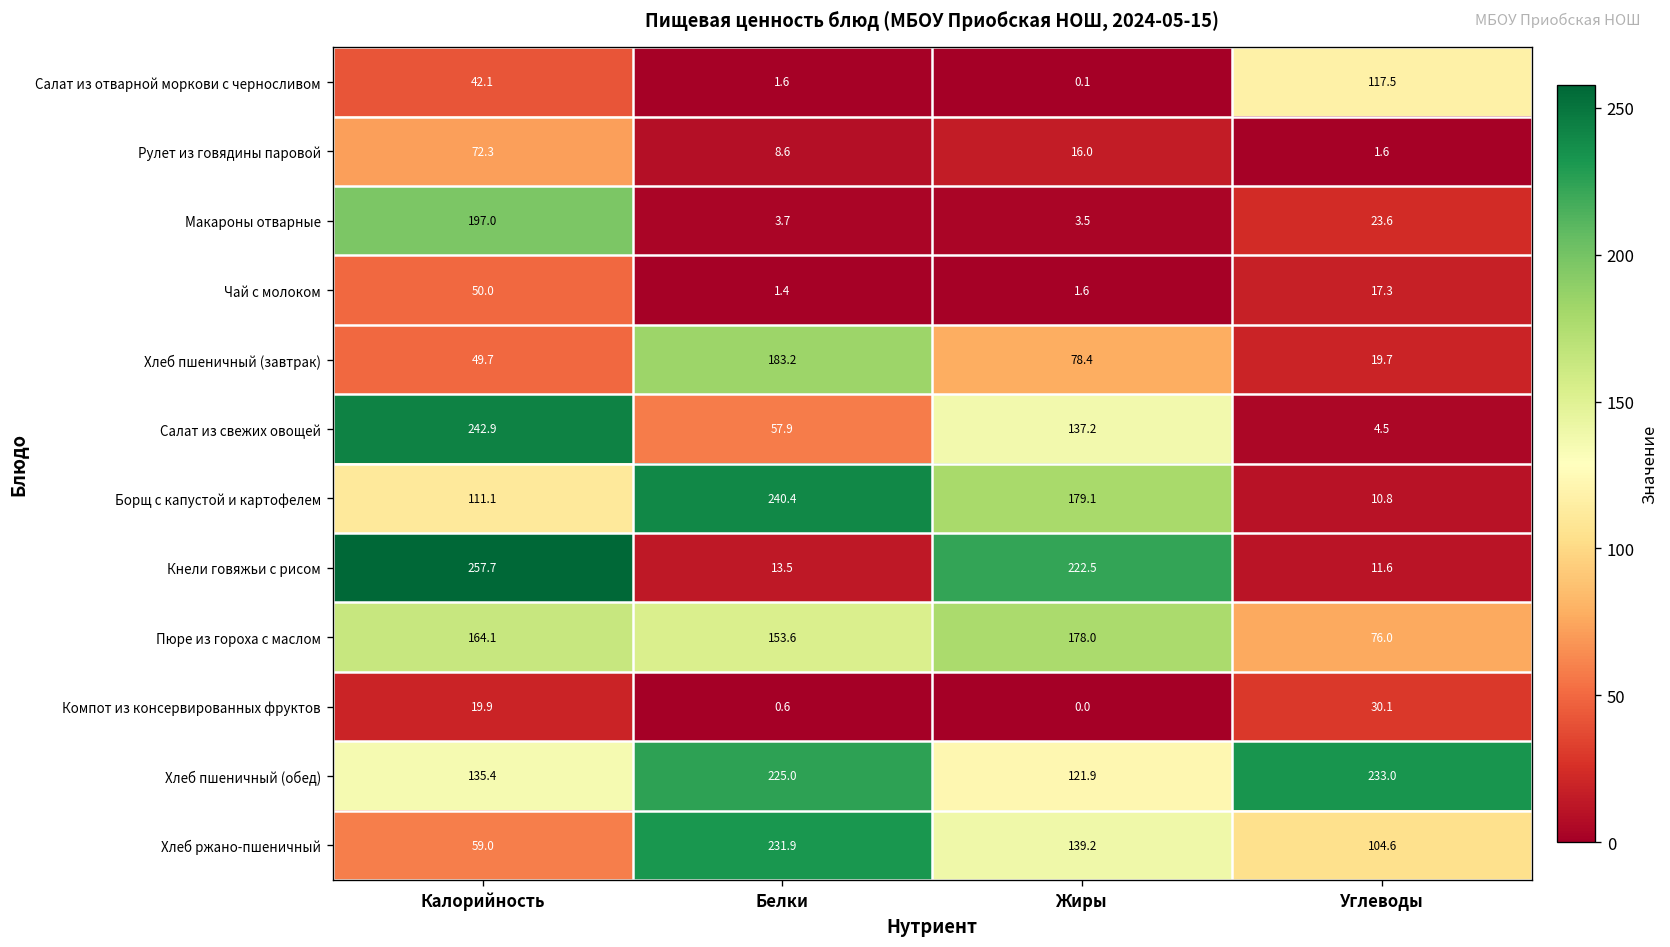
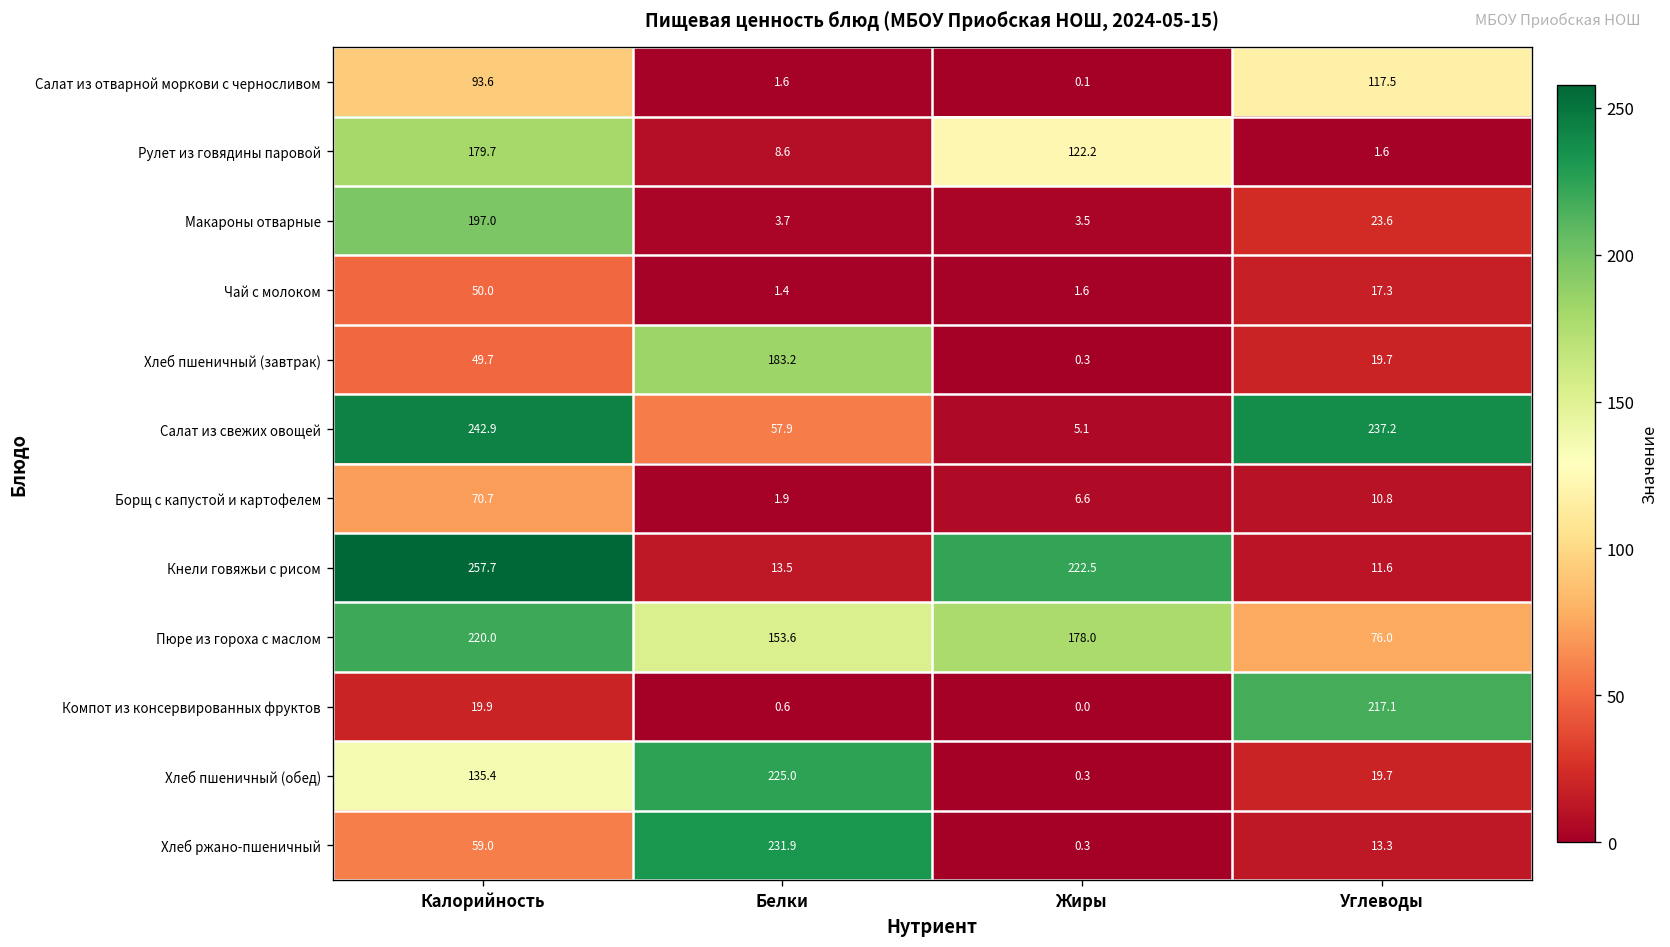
  {
    "Салат из отварной моркови с черносливом": {
-     "Калорийность": 42.1,
+     "Калорийность": 93.6,
      "Белки": 1.6,
      "Жиры": 0.1,
      "Углеводы": 117.5
    },
    "Рулет из говядины паровой": {
-     "Калорийность": 72.3,
+     "Калорийность": 179.7,
      "Белки": 8.6,
-     "Жиры": 16.0,
+     "Жиры": 122.2,
      "Углеводы": 1.6
    },
    "Макароны отварные": {
      "Калорийность": 197.0,
      "Белки": 3.7,
      "Жиры": 3.5,
      "Углеводы": 23.6
    },
    "Чай с молоком": {
      "Калорийность": 50.0,
      "Белки": 1.4,
      "Жиры": 1.6,
      "Углеводы": 17.3
    },
    "Хлеб пшеничный (завтрак)": {
      "Калорийность": 49.7,
      "Белки": 183.2,
-     "Жиры": 78.4,
+     "Жиры": 0.3,
      "Углеводы": 19.7
    },
    "Салат из свежих овощей": {
      "Калорийность": 242.9,
      "Белки": 57.9,
-     "Жиры": 137.2,
-     "Углеводы": 4.5
+     "Жиры": 5.1,
+     "Углеводы": 237.2
    },
    "Борщ с капустой и картофелем": {
-     "Калорийность": 111.1,
-     "Белки": 240.4,
-     "Жиры": 179.1,
+     "Калорийность": 70.7,
+     "Белки": 1.9,
+     "Жиры": 6.6,
      "Углеводы": 10.8
    },
    "Кнели говяжьи с рисом": {
      "Калорийность": 257.7,
      "Белки": 13.5,
      "Жиры": 222.5,
      "Углеводы": 11.6
    },
    "Пюре из гороха с маслом": {
-     "Калорийность": 164.1,
+     "Калорийность": 220.0,
      "Белки": 153.6,
      "Жиры": 178.0,
      "Углеводы": 76.0
    },
    "Компот из консервированных фруктов": {
      "Калорийность": 19.9,
      "Белки": 0.6,
      "Жиры": 0.0,
-     "Углеводы": 30.1
+     "Углеводы": 217.1
    },
    "Хлеб пшеничный (обед)": {
      "Калорийность": 135.4,
      "Белки": 225.0,
-     "Жиры": 121.9,
-     "Углеводы": 233.0
+     "Жиры": 0.3,
+     "Углеводы": 19.7
    },
    "Хлеб ржано-пшеничный": {
      "Калорийность": 59.0,
      "Белки": 231.9,
-     "Жиры": 139.2,
-     "Углеводы": 104.6
+     "Жиры": 0.3,
+     "Углеводы": 13.3
    }
  }
